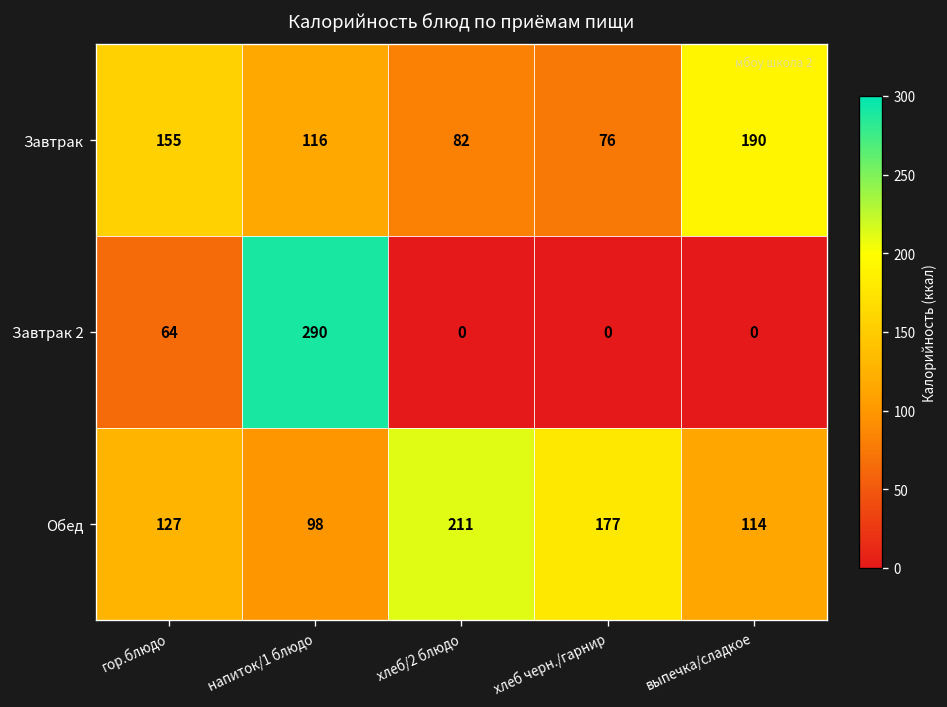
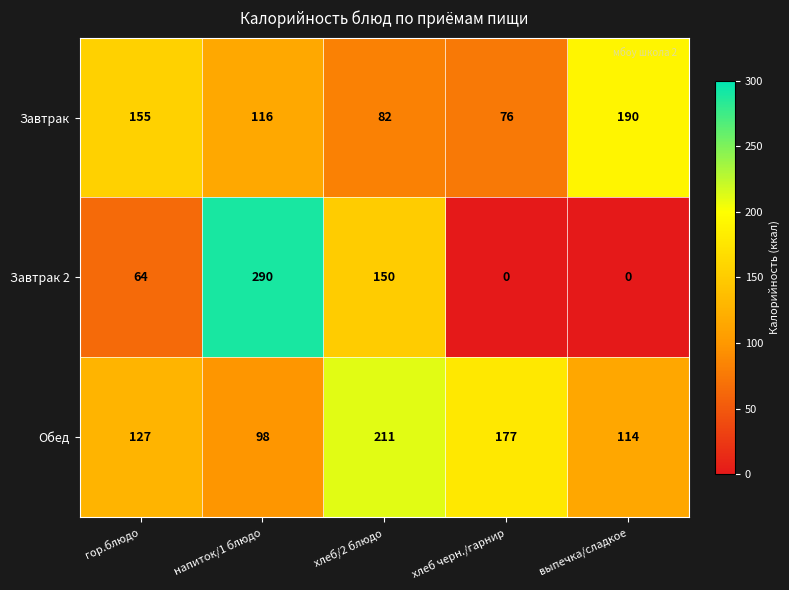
  {
    "Завтрак": {
      "гор.блюдо": 155,
      "напиток/1 блюдо": 116,
      "хлеб/2 блюдо": 82,
      "хлеб черн./гарнир": 76
    },
    "Завтрак 2": {
      "гор.блюдо": 64,
      "напиток/1 блюдо": 290,
-     "хлеб/2 блюдо": 0,
+     "хлеб/2 блюдо": 150,
      "хлеб черн./гарнир": 0,
      "выпечка/сладкое": 0
    },
    "Обед": {
      "гор.блюдо": 127,
      "напиток/1 блюдо": 98,
      "хлеб/2 блюдо": 211,
      "хлеб черн./гарнир": 177,
      "выпечка/сладкое": 114
    }
  }
